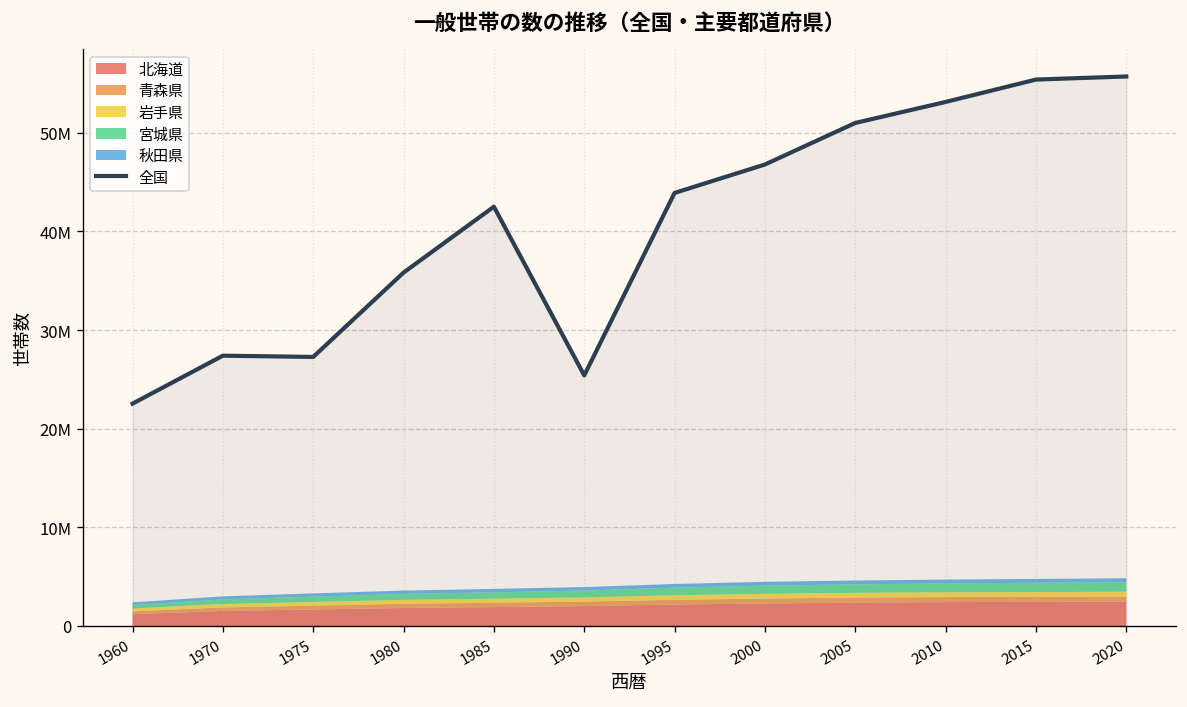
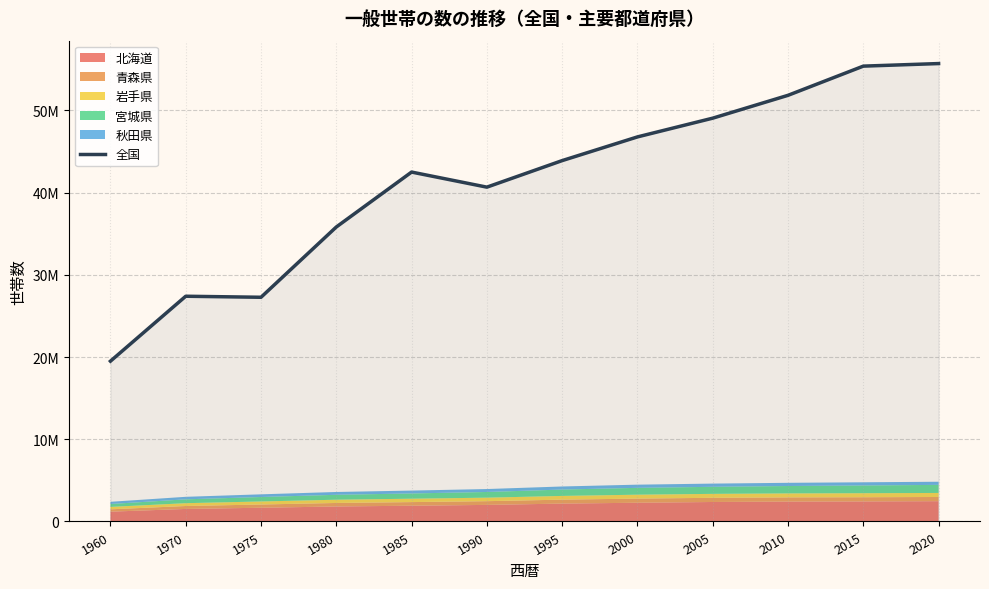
  {
    "全国": {
-     "1960": 23000000,
+     "1960": 19000000,
      "1970": 27000000,
      "1975": 27000000,
      "1980": 36000000,
      "1985": 43000000,
-     "1990": 25000000,
+     "1990": 41000000,
      "1995": 44000000,
      "2000": 47000000,
-     "2005": 51000000,
-     "2010": 53000000,
+     "2005": 49000000,
+     "2010": 52000000,
      "2015": 55000000,
      "2020": 56000000
    },
    "岩手県": {
      "1970": 0,
      "1975": 0,
      "1980": 0,
      "1985": 0,
      "1990": 0,
      "1995": 0,
      "2000": 0,
      "2005": 0,
      "2010": 0,
      "2015": 0,
      "2020": 0
    },
    "宮城県": {
      "1975": 1000000,
      "1980": 1000000,
      "1985": 1000000,
      "1990": 1000000,
      "1995": 1000000,
      "2000": 1000000,
      "2005": 1000000,
      "2010": 1000000,
      "2015": 1000000,
      "2020": 1000000
    },
    "秋田県": {
      "1975": 0,
      "1980": 0,
      "1985": 0,
      "1990": 0,
      "1995": 0,
      "2000": 0,
      "2005": 0,
      "2010": 0,
      "2015": 0,
      "2020": 0
    }
  }
